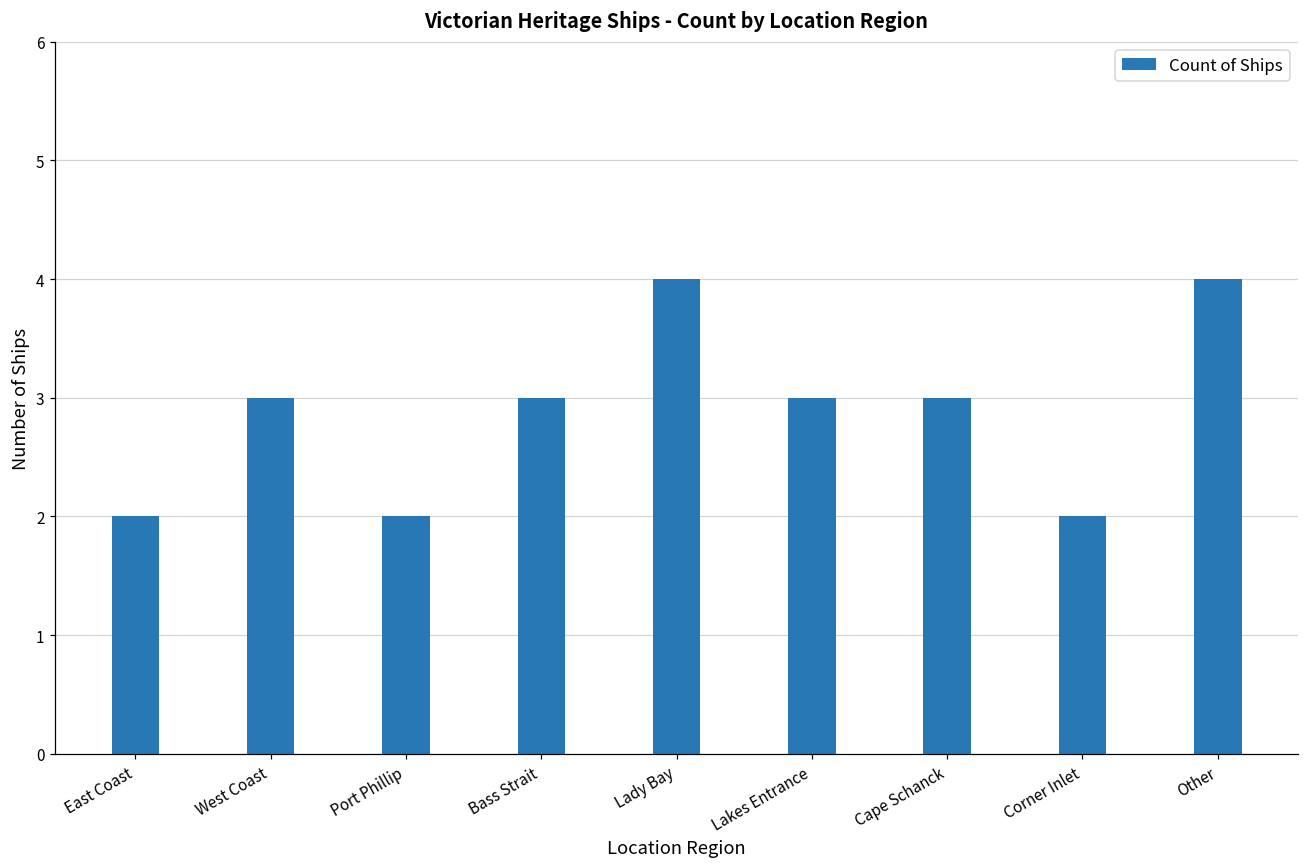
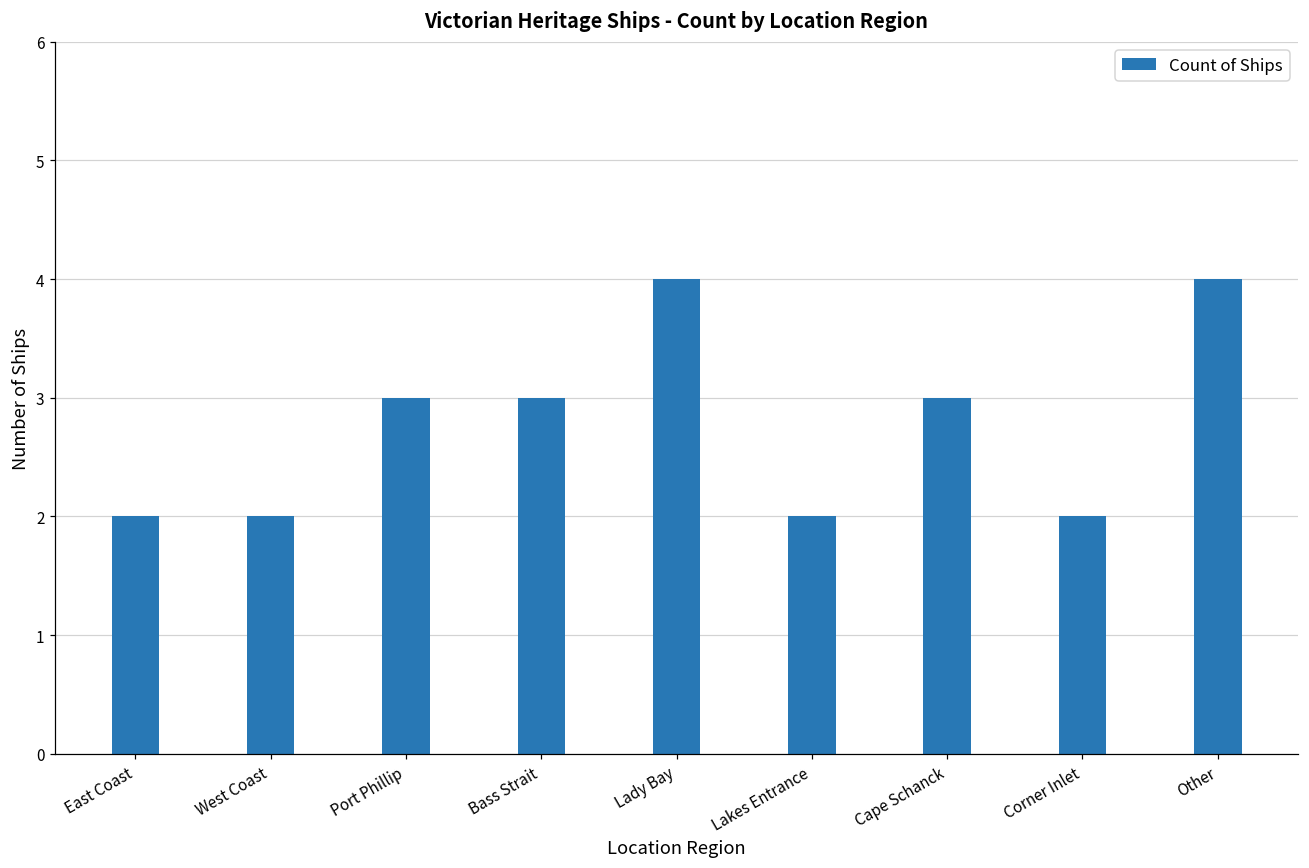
  {
    "East Coast": 2,
-   "West Coast": 3,
-   "Port Phillip": 2,
+   "West Coast": 2,
+   "Port Phillip": 3,
    "Bass Strait": 3,
    "Lady Bay": 4,
-   "Lakes Entrance": 3,
+   "Lakes Entrance": 2,
    "Cape Schanck": 3,
    "Corner Inlet": 2,
    "Other": 4
  }
